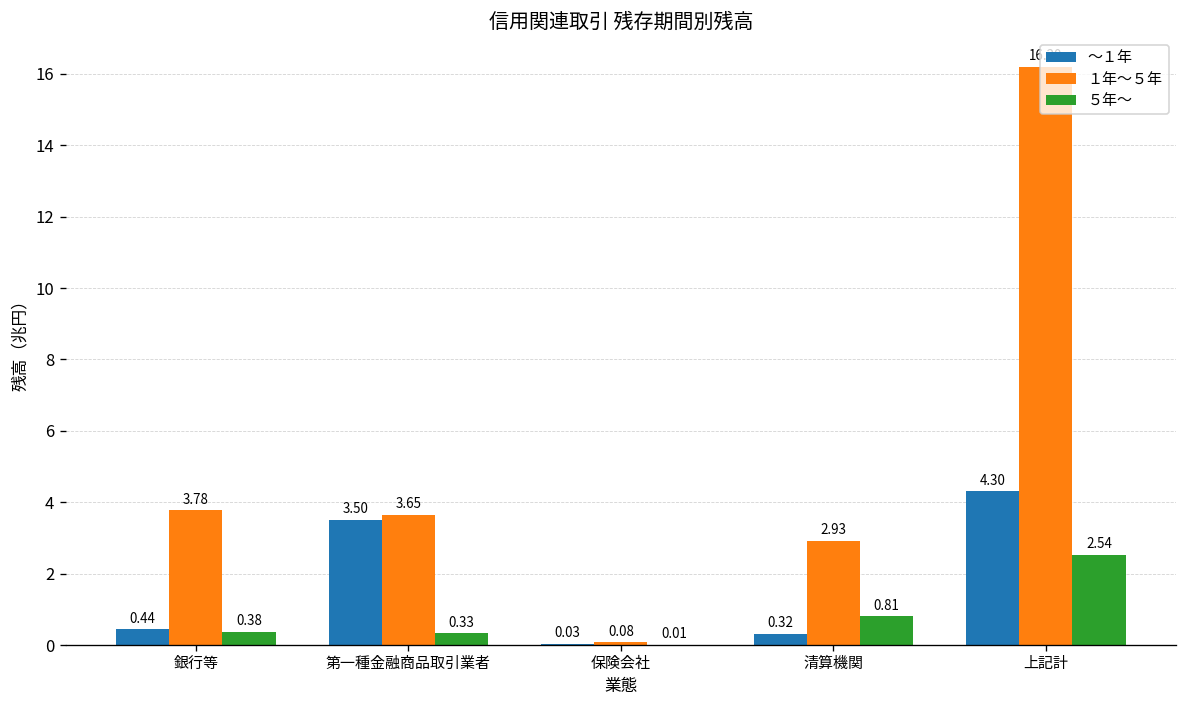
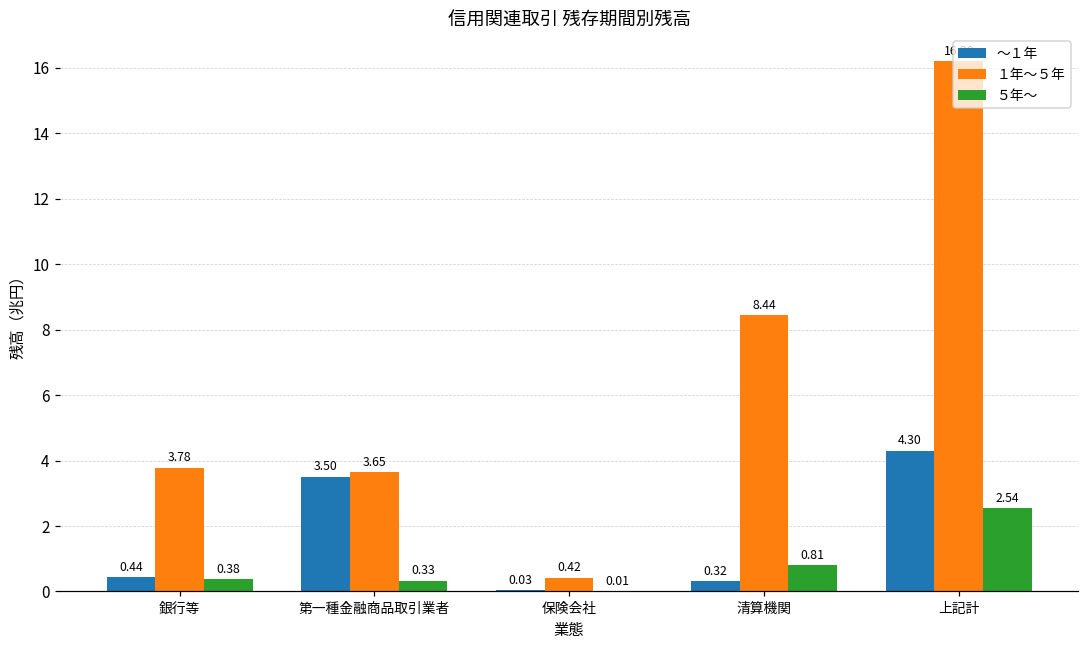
  {
    "～１年": {
      "銀行等": 0.44,
      "第一種金融商品取引業者": 3.50,
      "保険会社": 0.03,
      "清算機関": 0.32,
      "上記計": 4.30
    },
    "１年～５年": {
      "銀行等": 3.78,
      "第一種金融商品取引業者": 3.65,
-     "保険会社": 0.08,
-     "清算機関": 2.93
+     "保険会社": 0.42,
+     "清算機関": 8.44
    },
    "５年～": {
      "銀行等": 0.38,
      "第一種金融商品取引業者": 0.33,
      "保険会社": 0.01,
      "清算機関": 0.81,
      "上記計": 2.54
    }
  }
